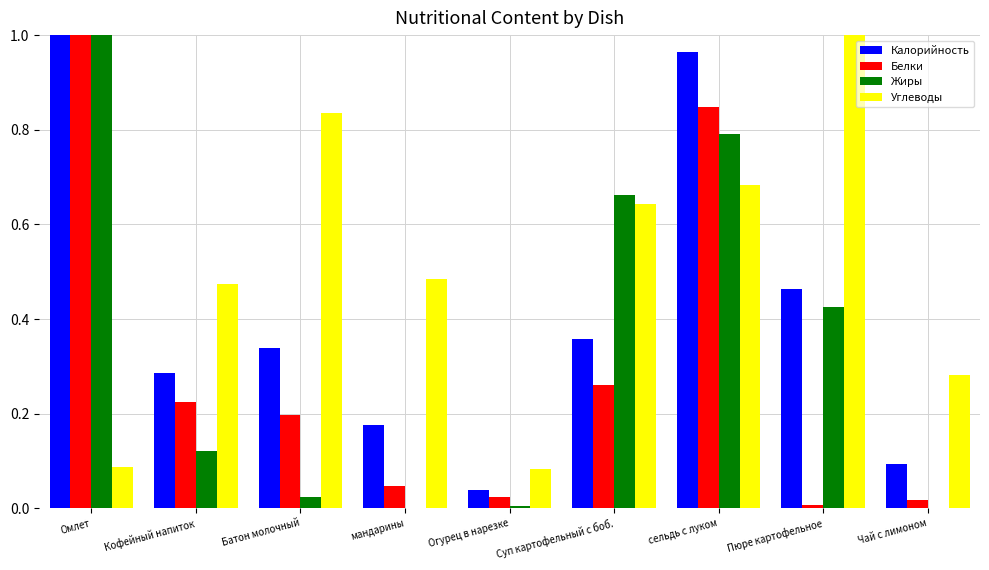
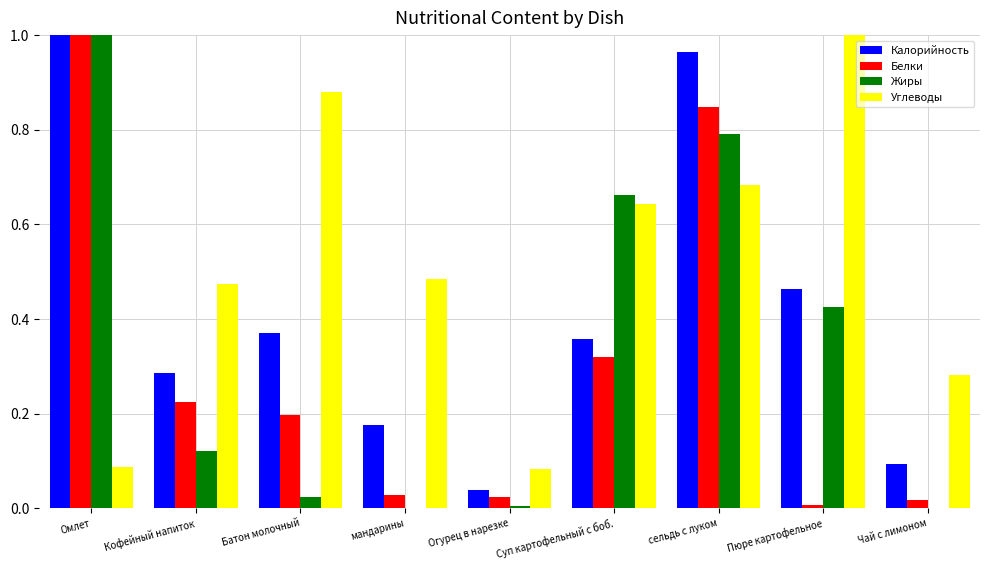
  {
    "Калорийность": {
      "Омлет": 1.00,
      "Кофейный напиток": 0.29,
-     "Батон молочный": 0.34,
+     "Батон молочный": 0.37,
      "мандарины": 0.18,
      "Огурец в нарезке": 0.04,
      "Суп картофельный с боб.": 0.36,
      "сельдь с луком": 0.96,
      "Пюре картофельное": 0.46,
      "Чай с лимоном": 0.09
    },
    "Белки": {
      "Омлет": 1.00,
      "Кофейный напиток": 0.22,
      "Батон молочный": 0.20,
-     "мандарины": 0.05,
+     "мандарины": 0.03,
      "Огурец в нарезке": 0.02,
-     "Суп картофельный с боб.": 0.26,
+     "Суп картофельный с боб.": 0.32,
      "сельдь с луком": 0.85,
      "Пюре картофельное": 0.01,
      "Чай с лимоном": 0.02
    },
    "Жиры": {
      "Омлет": 1.00,
      "Кофейный напиток": 0.12,
      "Батон молочный": 0.02,
      "мандарины": 0.00,
      "Суп картофельный с боб.": 0.66,
      "сельдь с луком": 0.79,
      "Пюре картофельное": 0.43,
      "Чай с лимоном": 0.00
    },
    "Углеводы": {
      "Омлет": 0.09,
      "Кофейный напиток": 0.47,
-     "Батон молочный": 0.83,
+     "Батон молочный": 0.88,
      "мандарины": 0.48,
      "Огурец в нарезке": 0.08,
      "Суп картофельный с боб.": 0.64,
      "сельдь с луком": 0.68,
      "Пюре картофельное": 1.00,
      "Чай с лимоном": 0.28
    }
  }
